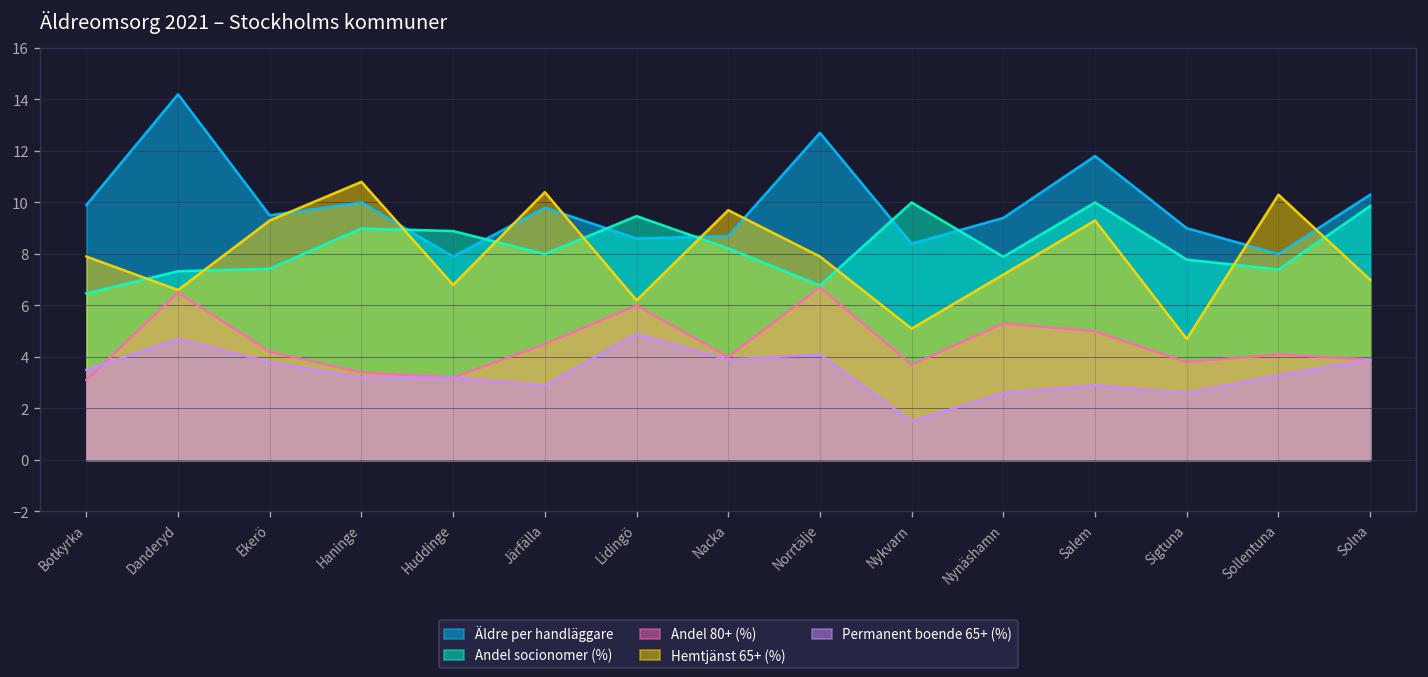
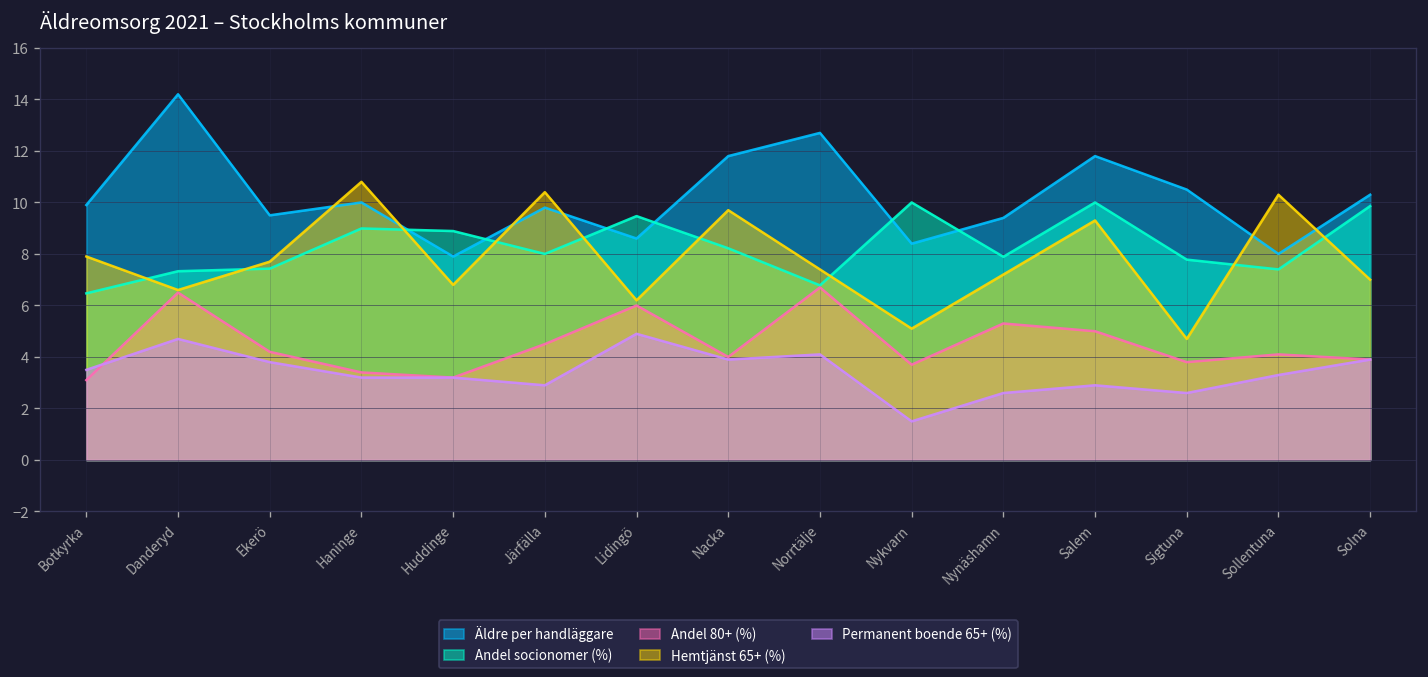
  {
    "Äldre per handläggare": {
      "Botkyrka": 9.9,
      "Danderyd": 14.2,
      "Ekerö": 9.5,
      "Haninge": 10.0,
      "Huddinge": 7.9,
      "Järfälla": 9.8,
      "Lidingö": 8.6,
-     "Nacka": 8.7,
+     "Nacka": 11.8,
      "Norrtälje": 12.7,
      "Nykvarn": 8.4,
      "Nynäshamn": 9.4,
      "Salem": 11.8,
-     "Sigtuna": 9.0,
+     "Sigtuna": 10.5,
      "Sollentuna": 8.0,
      "Solna": 10.3
    },
    "Andel socionomer (%)": {
      "Botkyrka": 6.5,
      "Danderyd": 7.3,
      "Ekerö": 7.4,
      "Haninge": 9.0,
      "Huddinge": 8.9,
      "Järfälla": 8.0,
      "Lidingö": 9.5,
      "Nacka": 8.2,
      "Nykvarn": 10.0,
      "Nynäshamn": 7.9,
      "Salem": 10.0,
      "Sigtuna": 7.8,
      "Sollentuna": 7.4,
      "Solna": 9.9
    },
    "Andel 80+ (%)": {
      "Botkyrka": 3.1,
      "Ekerö": 4.2,
      "Haninge": 3.4,
      "Järfälla": 4.5,
      "Lidingö": 6.0,
      "Nykvarn": 3.7,
      "Nynäshamn": 5.3,
      "Salem": 5.0,
      "Sigtuna": 3.8,
      "Sollentuna": 4.1
    },
    "Hemtjänst 65+ (%)": {
      "Botkyrka": 7.9,
-     "Ekerö": 9.3,
+     "Ekerö": 7.7,
      "Haninge": 10.8,
      "Huddinge": 6.8,
      "Järfälla": 10.4,
      "Lidingö": 6.2,
      "Nacka": 9.7,
-     "Norrtälje": 7.9,
+     "Norrtälje": 7.4,
      "Nykvarn": 5.1,
      "Nynäshamn": 7.2,
      "Salem": 9.3,
      "Sigtuna": 4.7,
      "Sollentuna": 10.3,
      "Solna": 7.0
    },
    "Permanent boende 65+ (%)": {
      "Botkyrka": 3.5,
      "Danderyd": 4.7,
      "Ekerö": 3.8,
      "Haninge": 3.2,
      "Järfälla": 2.9,
      "Lidingö": 4.9,
      "Norrtälje": 4.1,
      "Nykvarn": 1.5,
      "Nynäshamn": 2.6,
      "Salem": 2.9,
      "Sigtuna": 2.6,
      "Sollentuna": 3.3
    }
  }
